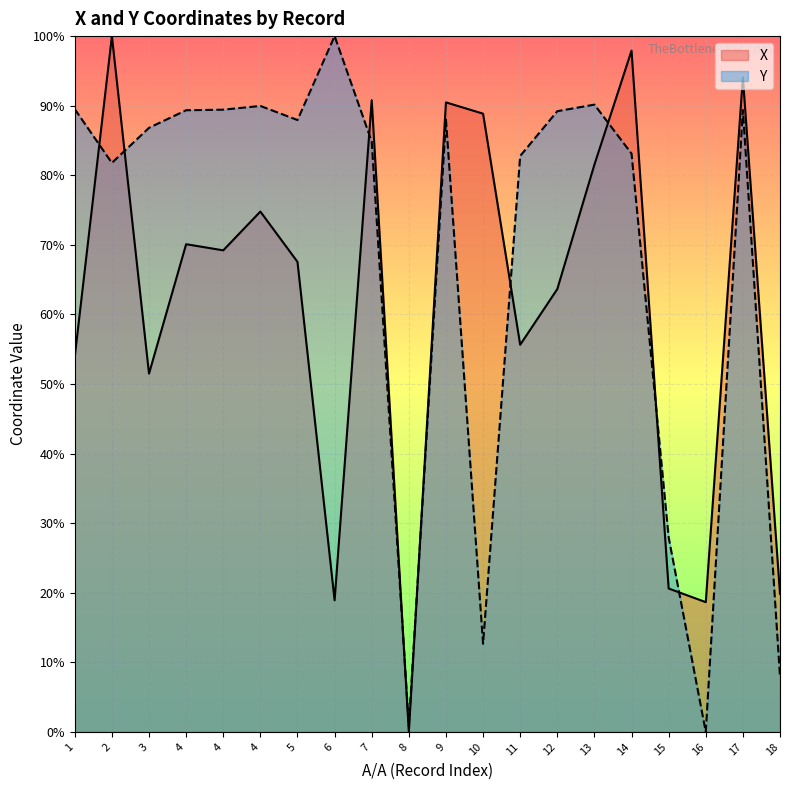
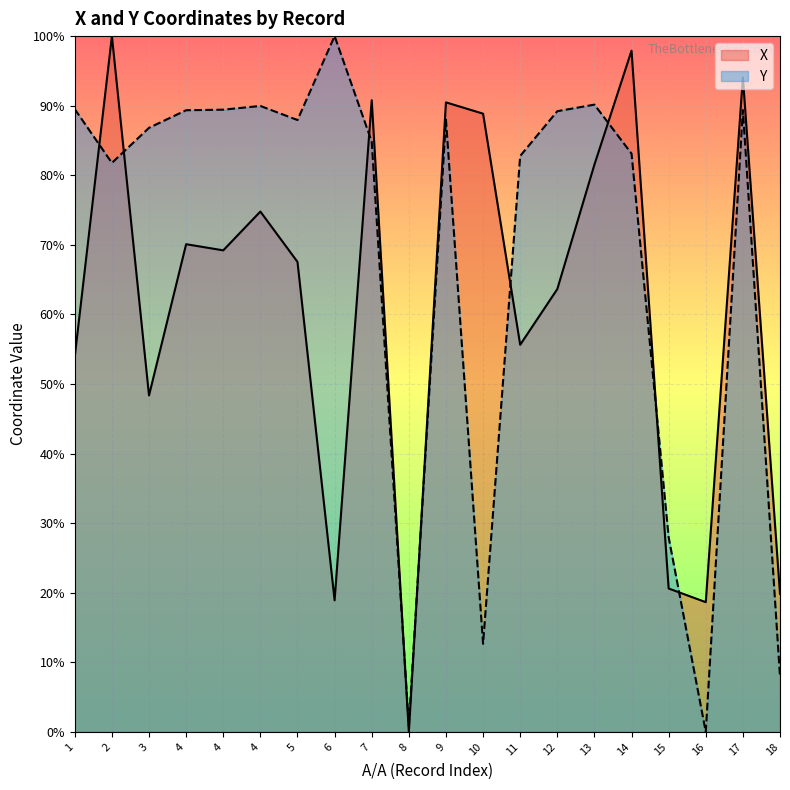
  {
    "X": {
      "1": "54%",
      "2": "100%",
-     "3": "51%",
+     "3": "48%",
      "5": "68%",
      "6": "19%",
      "7": "91%",
      "8": "0%",
      "9": "90%",
      "10": "89%",
      "11": "56%",
      "12": "64%",
      "13": "82%",
      "14": "98%",
      "15": "21%",
      "16": "19%",
      "18": "20%"
    },
    "Y": {
      "1": "90%",
      "2": "82%",
      "3": "87%",
      "5": "88%",
      "6": "100%",
      "7": "85%",
      "8": "1%",
      "9": "88%",
      "10": "13%",
      "11": "83%",
      "12": "89%",
      "13": "90%",
      "14": "83%",
      "15": "28%",
      "16": "0%",
      "17": "89%",
      "18": "8%"
    }
  }
